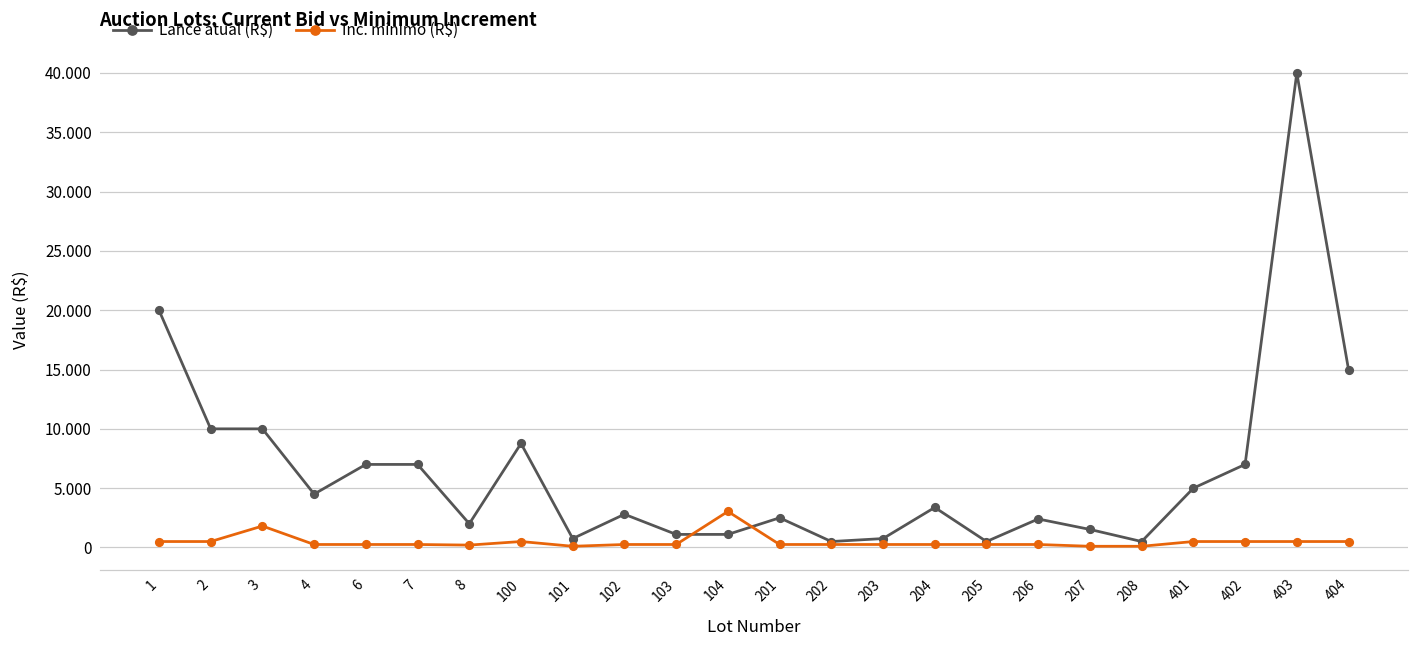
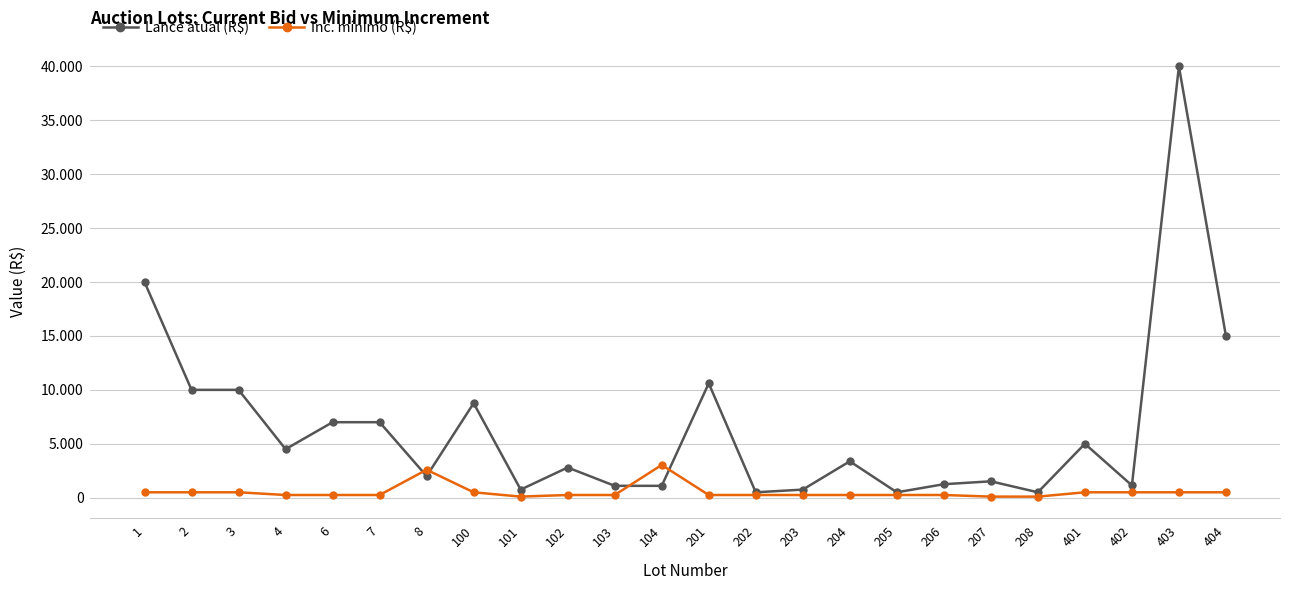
  {
    "Lance atual (R$)": {
      "1": 20.0,
      "2": 10.0,
      "3": 10.0,
      "4": 4.5,
      "6": 7.0,
      "7": 7.0,
      "8": 2.0,
      "100": 8.8,
      "101": 0.8,
      "102": 2.8,
      "103": 1.1,
      "104": 1.1,
-     "201": 2.5,
+     "201": 10.6,
      "202": 0.5,
      "203": 0.8,
      "204": 3.4,
      "205": 0.5,
-     "206": 2.4,
+     "206": 1.3,
      "207": 1.5,
      "208": 0.5,
      "401": 5.0,
-     "402": 7.0,
+     "402": 1.1,
      "403": 40.0,
      "404": 15.0
    },
    "Inc. mínimo (R$)": {
      "1": 0.5,
      "2": 0.5,
-     "3": 1.8,
+     "3": 0.5,
      "4": 0.3,
      "6": 0.3,
      "7": 0.3,
-     "8": 0.2,
+     "8": 2.6,
      "100": 0.5,
      "101": 0.1,
      "102": 0.3,
      "103": 0.3,
      "104": 3.0,
      "201": 0.3,
      "202": 0.3,
      "203": 0.3,
      "204": 0.3,
      "205": 0.3,
      "206": 0.3,
      "207": 0.1,
      "208": 0.1,
      "401": 0.5,
      "402": 0.5,
      "403": 0.5,
      "404": 0.5
    }
  }
